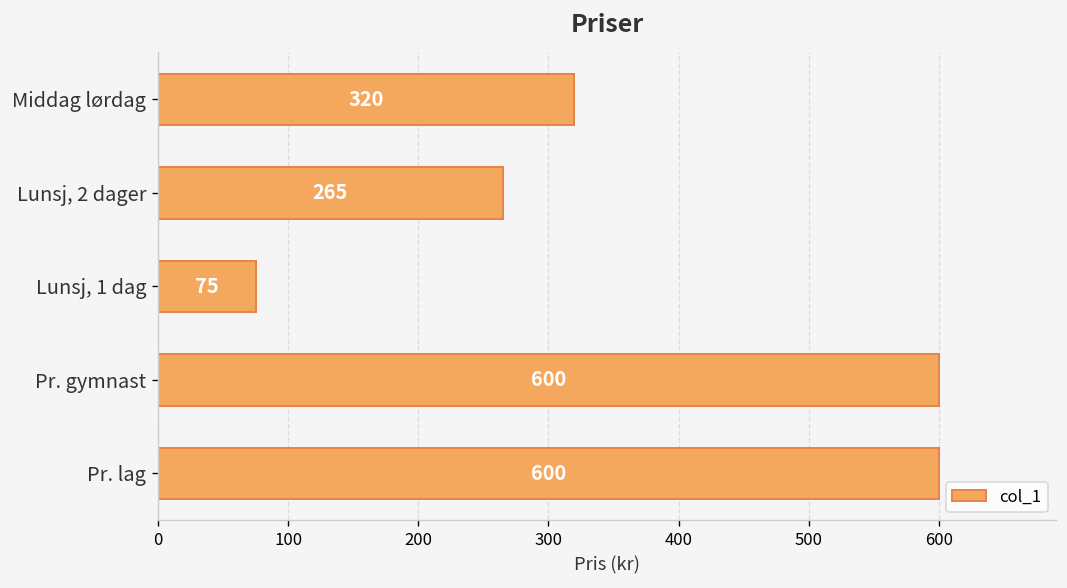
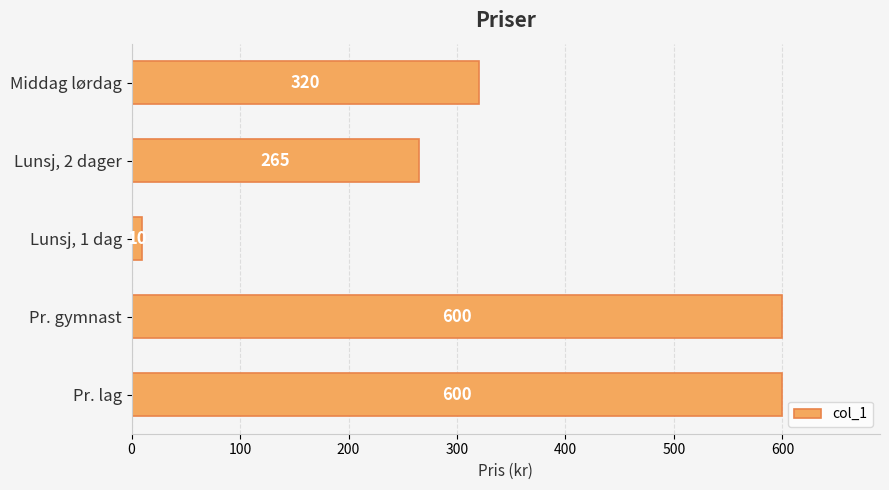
  {
-   "Lunsj, 1 dag": 75
+   "Lunsj, 1 dag": 10
  }
